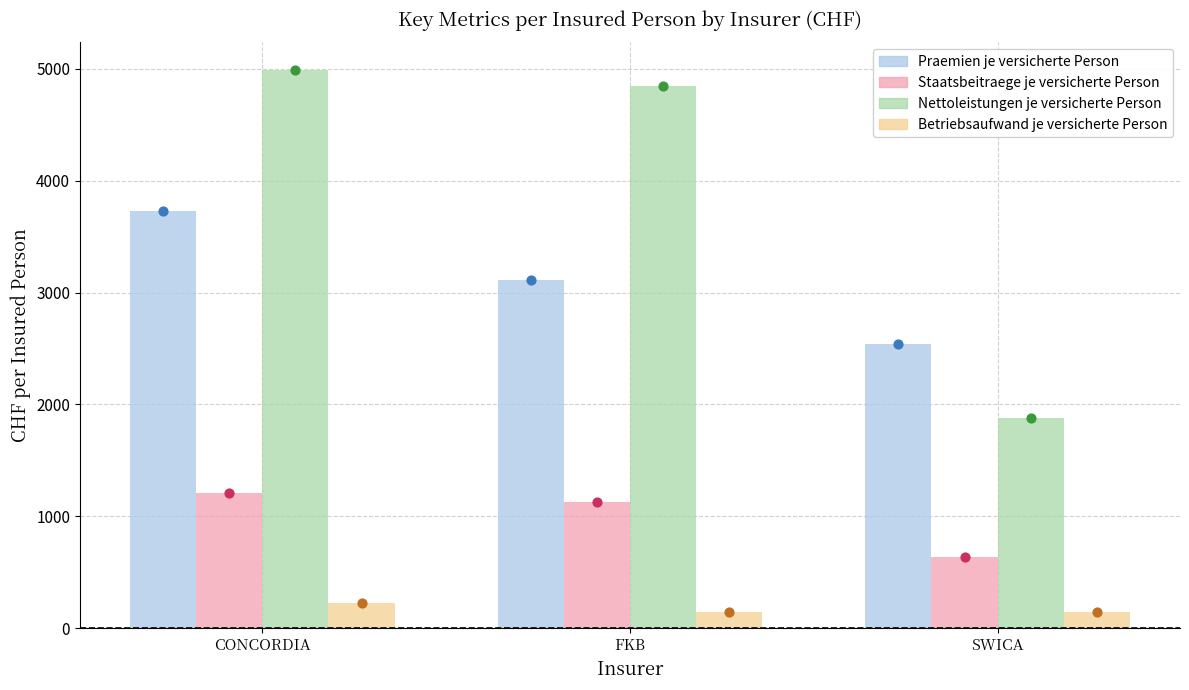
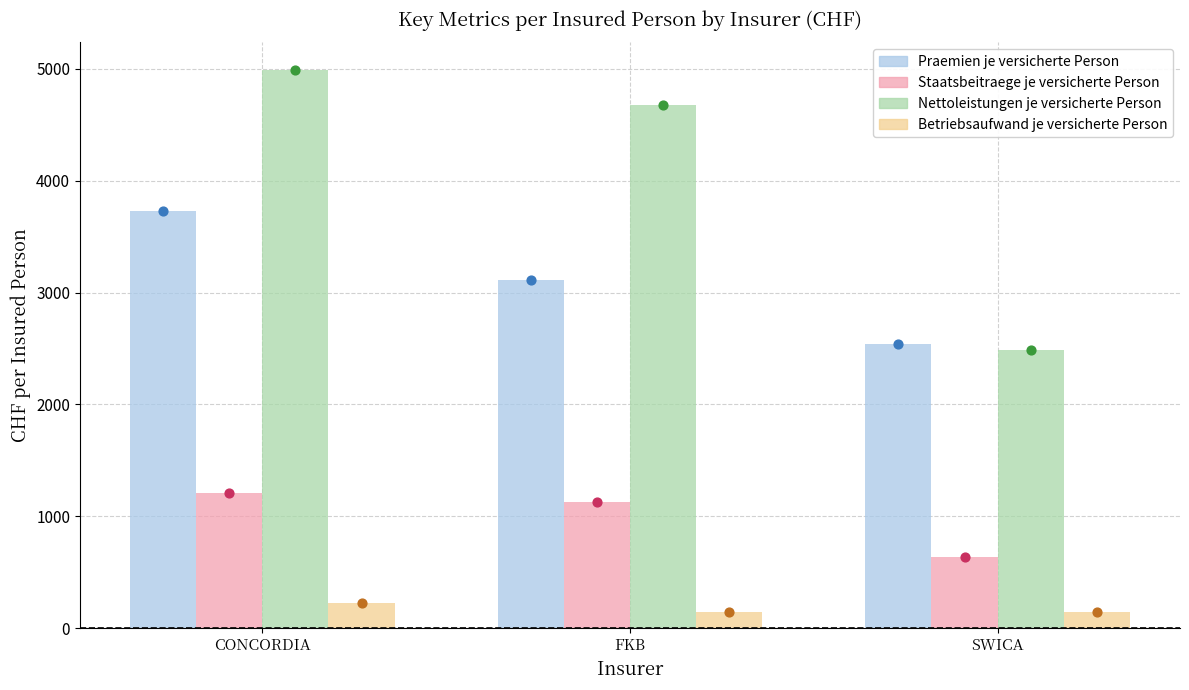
  {
    "Praemien je versicherte Person": {
      "CONCORDIA": 3730,
      "FKB": 3110,
      "SWICA": 2540
    },
    "Nettoleistungen je versicherte Person": {
      "CONCORDIA": 4990,
-     "FKB": 4850,
-     "SWICA": 1880
+     "FKB": 4680,
+     "SWICA": 2490
    }
  }
